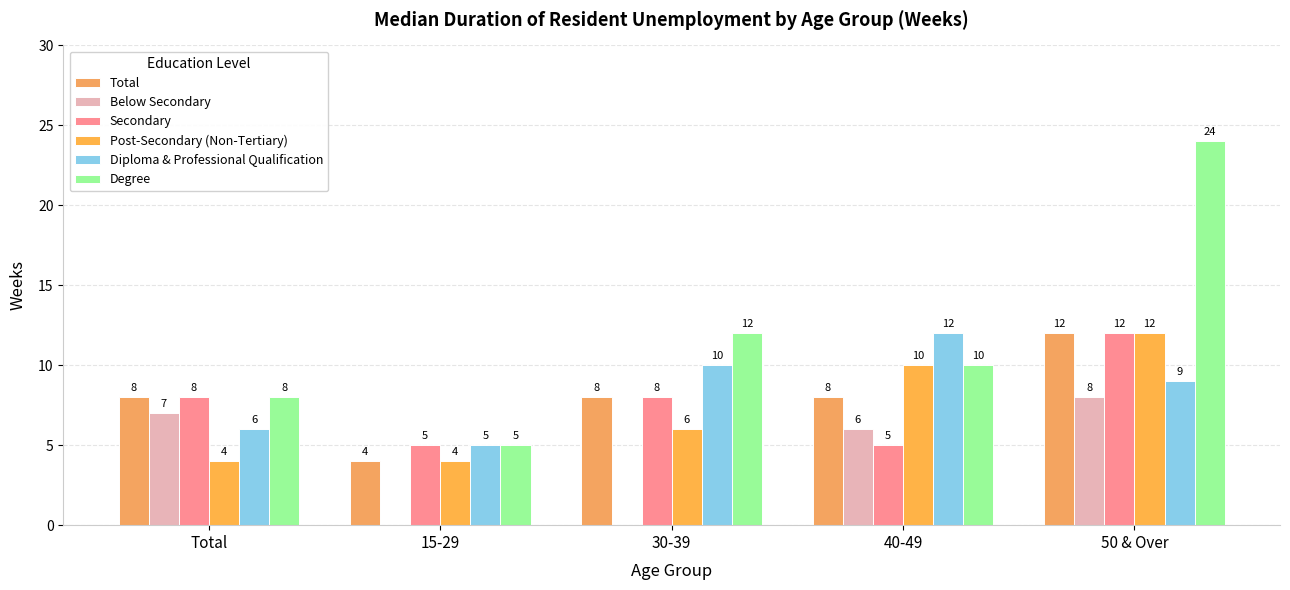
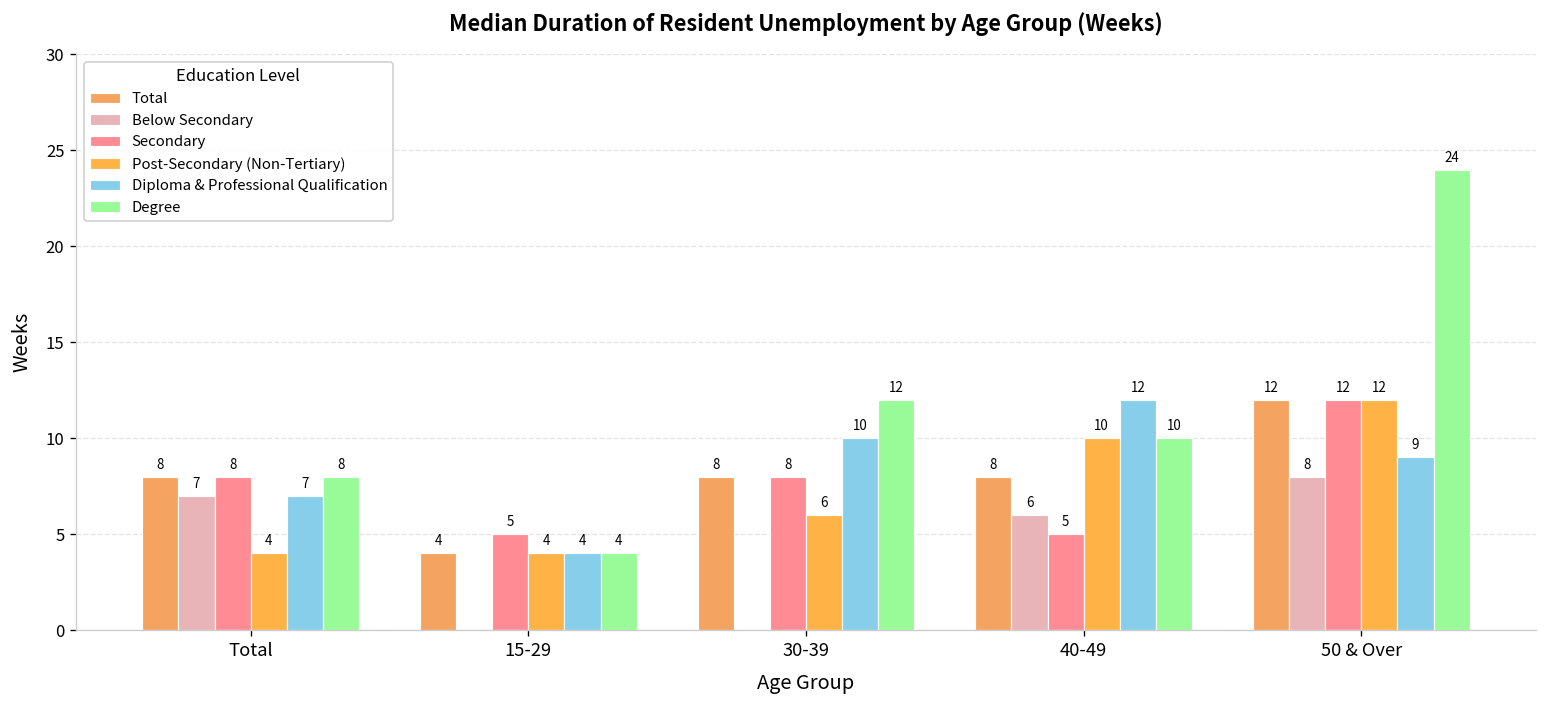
  {
    "Diploma & Professional Qualification": {
-     "Total": 6,
-     "15-29": 5,
+     "Total": 7,
+     "15-29": 4,
      "30-39": 10,
      "40-49": 12,
      "50 & Over": 9
    },
    "Degree": {
      "Total": 8,
-     "15-29": 5,
+     "15-29": 4,
      "30-39": 12,
      "40-49": 10,
      "50 & Over": 24
    }
  }
